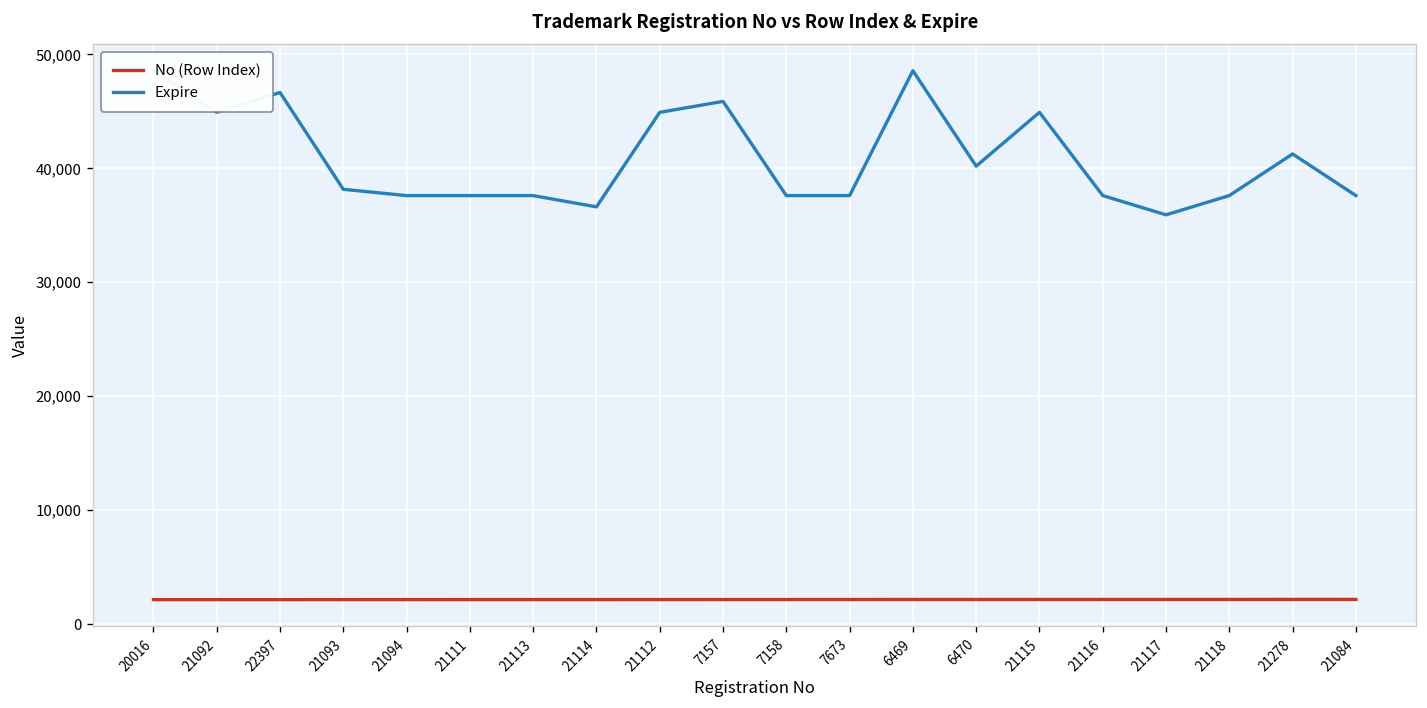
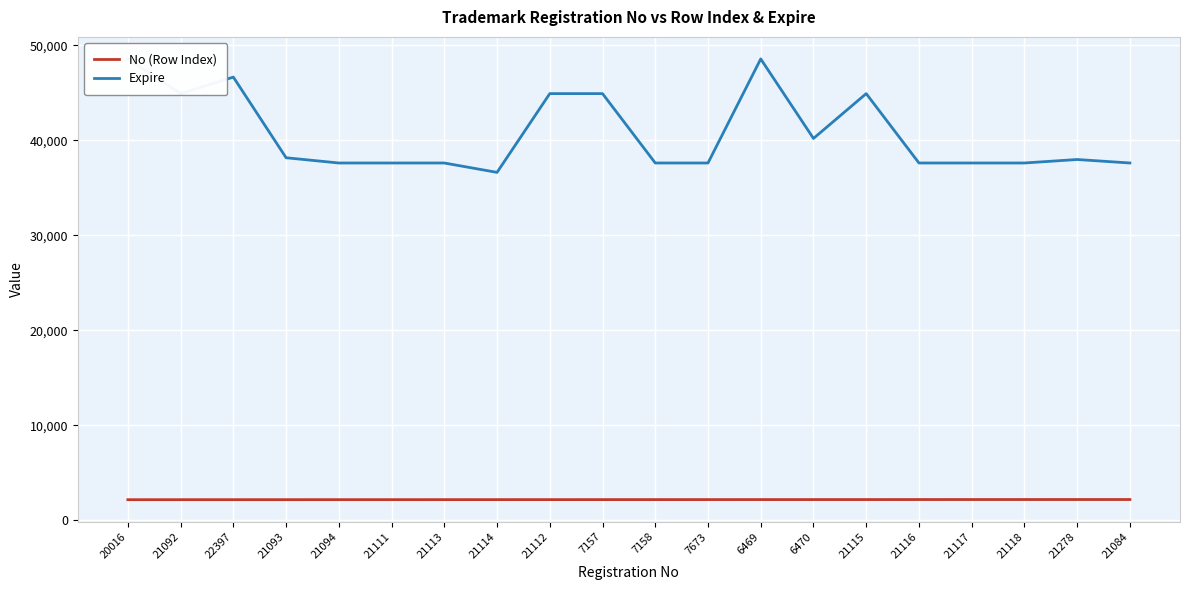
  {
    "No (Row Index)": {
      "20016": "2,000",
      "21092": "2,000",
      "22397": "2,000",
      "21093": "2,000",
      "21094": "2,000",
      "21111": "2,000",
      "21113": "2,000",
      "21114": "2,000",
      "21112": "2,000",
      "7157": "2,000",
      "7158": "2,000",
      "7673": "2,000",
      "6469": "2,000",
      "6470": "2,000",
      "21115": "2,000",
      "21116": "2,000",
      "21117": "2,000",
      "21118": "2,000",
      "21278": "2,000",
      "21084": "2,000"
    },
    "Expire": {
      "22397": "47,000",
      "21093": "38,000",
      "21094": "38,000",
      "21111": "38,000",
      "21113": "38,000",
      "21114": "37,000",
      "21112": "45,000",
-     "7157": "46,000",
+     "7157": "45,000",
      "7158": "38,000",
      "7673": "38,000",
      "6469": "49,000",
      "6470": "40,000",
      "21115": "45,000",
      "21116": "38,000",
-     "21117": "36,000",
+     "21117": "38,000",
      "21118": "38,000",
-     "21278": "41,000",
+     "21278": "38,000",
      "21084": "38,000"
    }
  }
